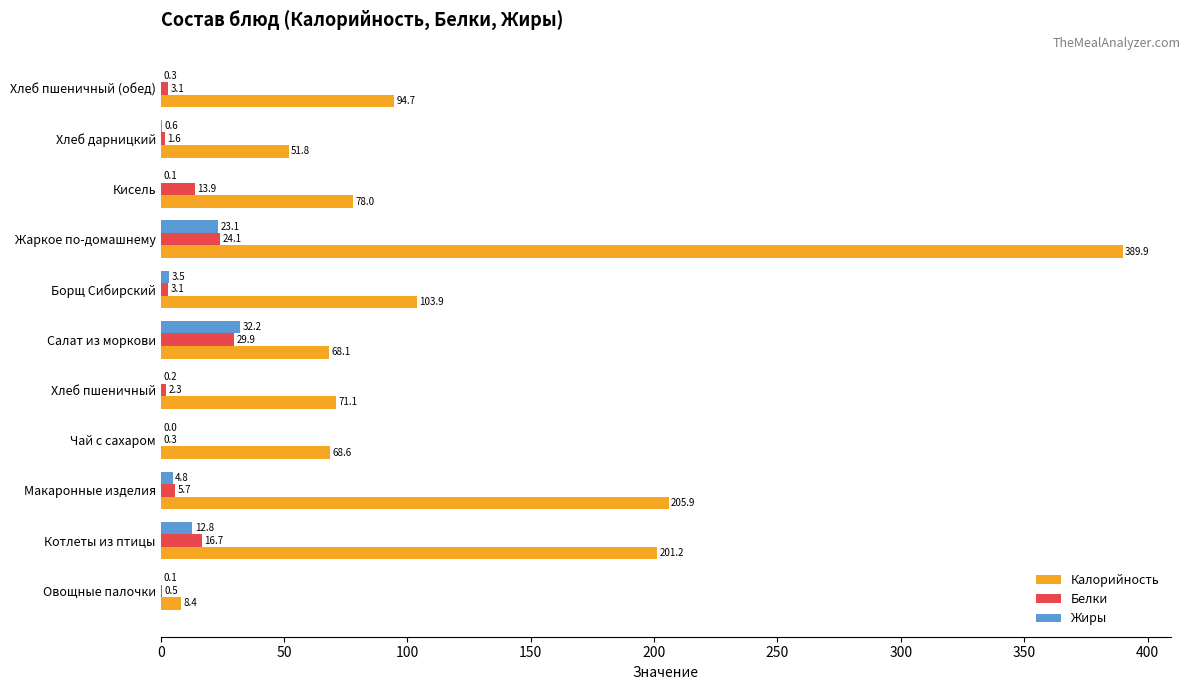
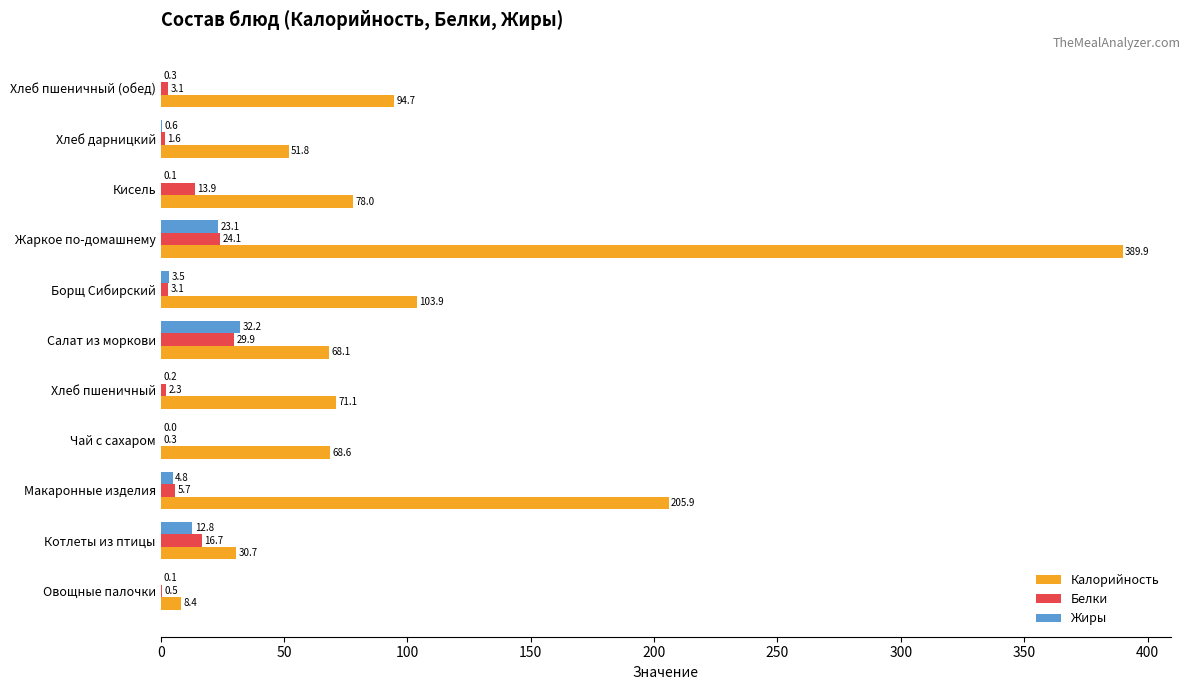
  {
    "Калорийность": {
      "Хлеб пшеничный (обед)": 94.7,
      "Хлеб дарницкий": 51.8,
      "Кисель": 78.0,
      "Жаркое по-домашнему": 389.9,
      "Борщ Сибирский": 103.9,
      "Салат из моркови": 68.1,
      "Хлеб пшеничный": 71.1,
      "Чай с сахаром": 68.6,
      "Макаронные изделия": 205.9,
-     "Котлеты из птицы": 201.2,
+     "Котлеты из птицы": 30.7,
      "Овощные палочки": 8.4
    },
    "Белки": {
      "Хлеб пшеничный (обед)": 3.1,
      "Хлеб дарницкий": 1.6,
      "Кисель": 13.9,
      "Жаркое по-домашнему": 24.1,
      "Борщ Сибирский": 3.1,
      "Салат из моркови": 29.9,
      "Хлеб пшеничный": 2.3,
      "Чай с сахаром": 0.3,
      "Макаронные изделия": 5.7,
      "Котлеты из птицы": 16.7,
      "Овощные палочки": 0.5
    },
    "Жиры": {
      "Хлеб пшеничный (обед)": 0.3,
      "Хлеб дарницкий": 0.6,
      "Кисель": 0.1,
      "Жаркое по-домашнему": 23.1,
      "Борщ Сибирский": 3.5,
      "Салат из моркови": 32.2,
      "Хлеб пшеничный": 0.2,
      "Чай с сахаром": 0.0,
      "Макаронные изделия": 4.8,
      "Котлеты из птицы": 12.8,
      "Овощные палочки": 0.1
    }
  }
